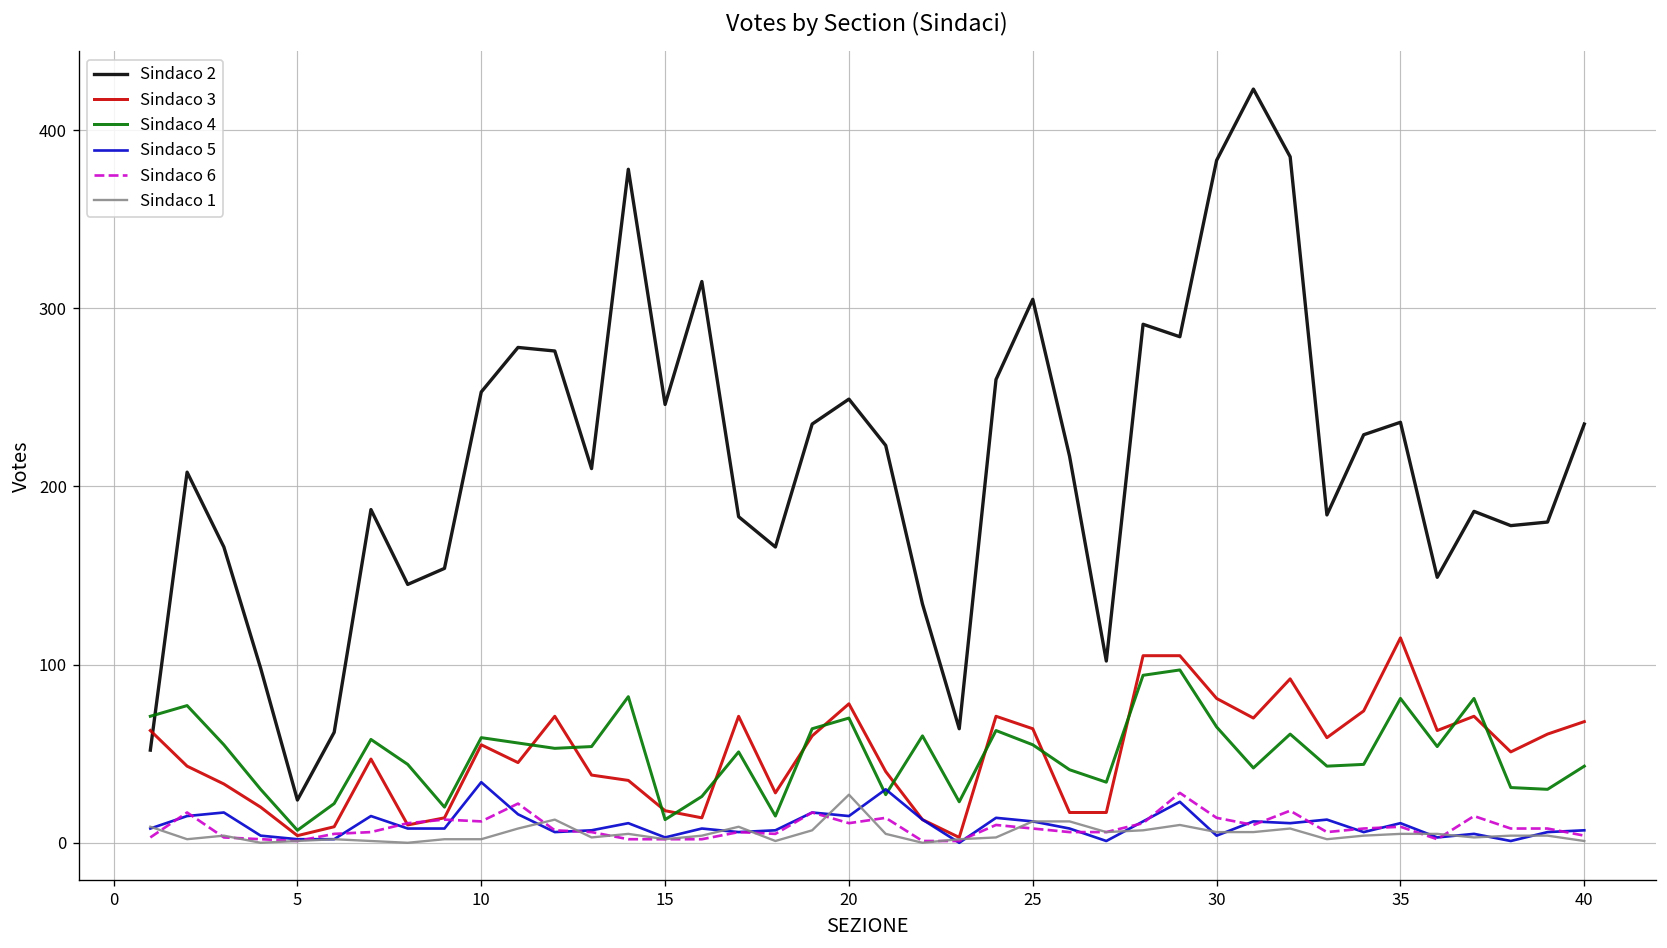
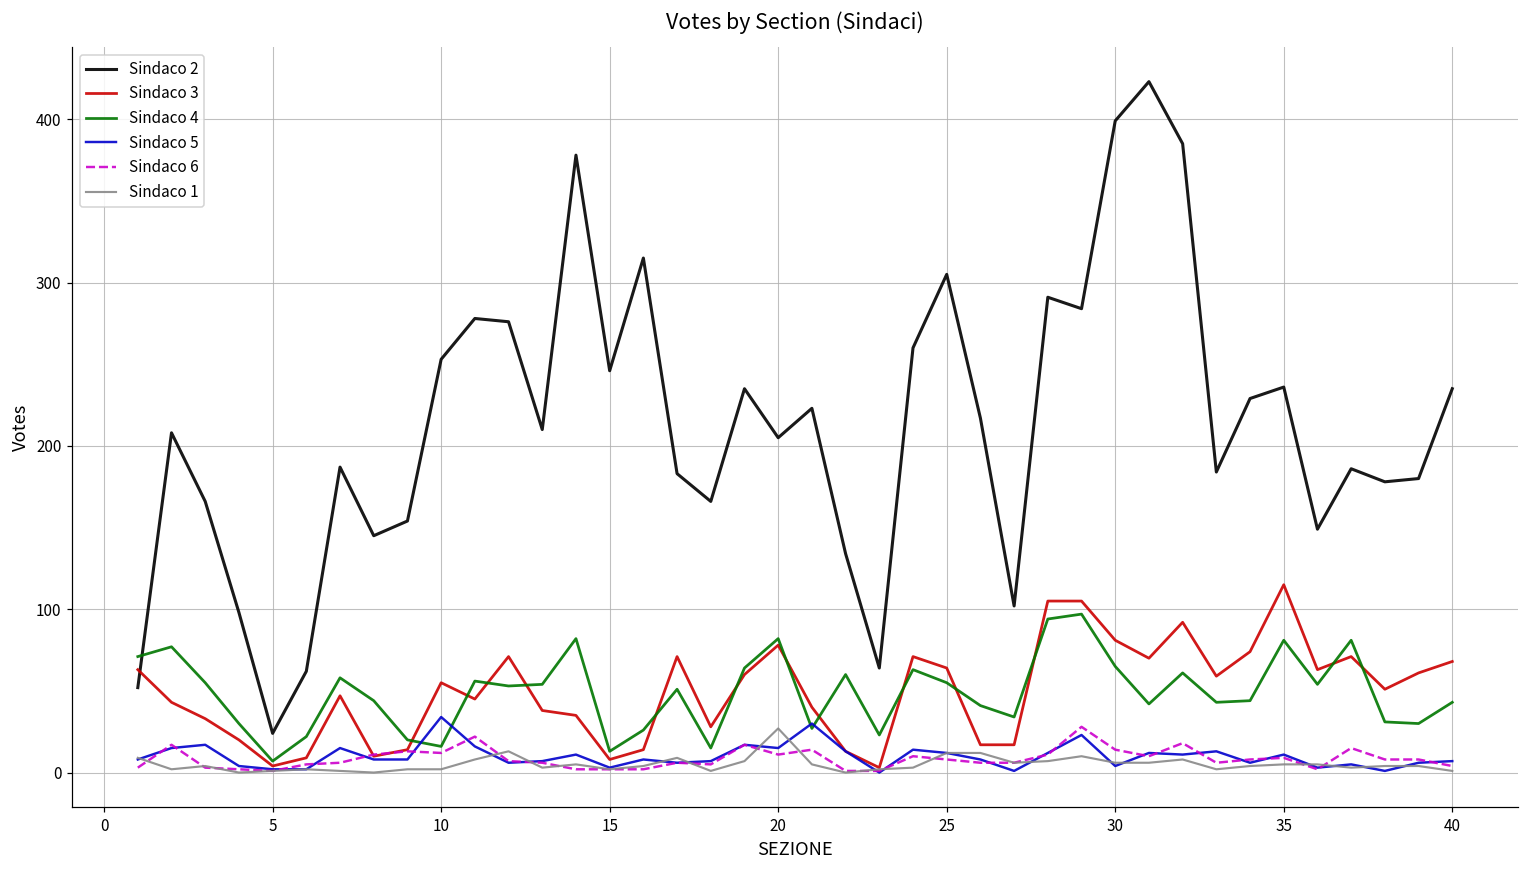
  {
    "Sindaco 2": {
      "5": 24,
      "10": 253,
      "15": 246,
-     "20": 249,
+     "20": 205,
      "25": 305,
-     "30": 383,
+     "30": 399,
      "35": 236,
      "40": 235
    },
    "Sindaco 3": {
      "5": 4,
      "10": 55,
-     "15": 18,
+     "15": 8,
      "20": 78,
      "25": 64,
      "30": 81,
      "35": 115,
      "40": 68
    },
    "Sindaco 4": {
      "5": 7,
-     "10": 59,
+     "10": 16,
      "15": 13,
-     "20": 70,
+     "20": 82,
      "25": 55,
      "30": 65,
      "35": 81,
      "40": 43
    },
    "Sindaco 5": {
      "10": 34,
      "20": 15,
      "30": 4,
      "35": 11,
      "40": 7
    },
    "Sindaco 6": {
      "10": 12,
      "20": 11,
      "25": 8,
      "30": 14,
      "35": 9,
      "40": 4
    },
    "Sindaco 1": {
      "10": 2,
      "20": 27,
      "30": 6,
      "35": 5,
      "40": 1
    }
  }
